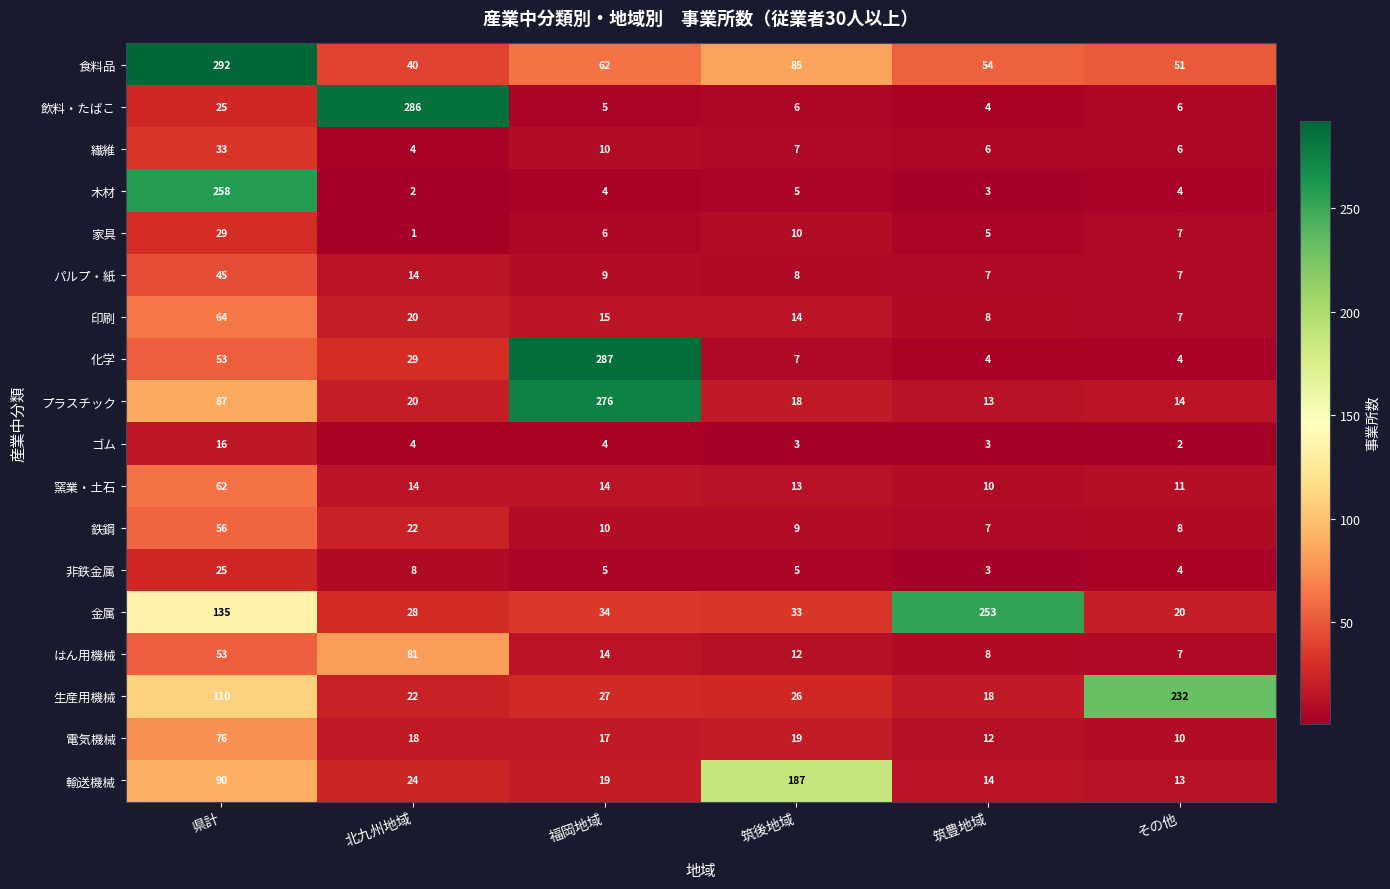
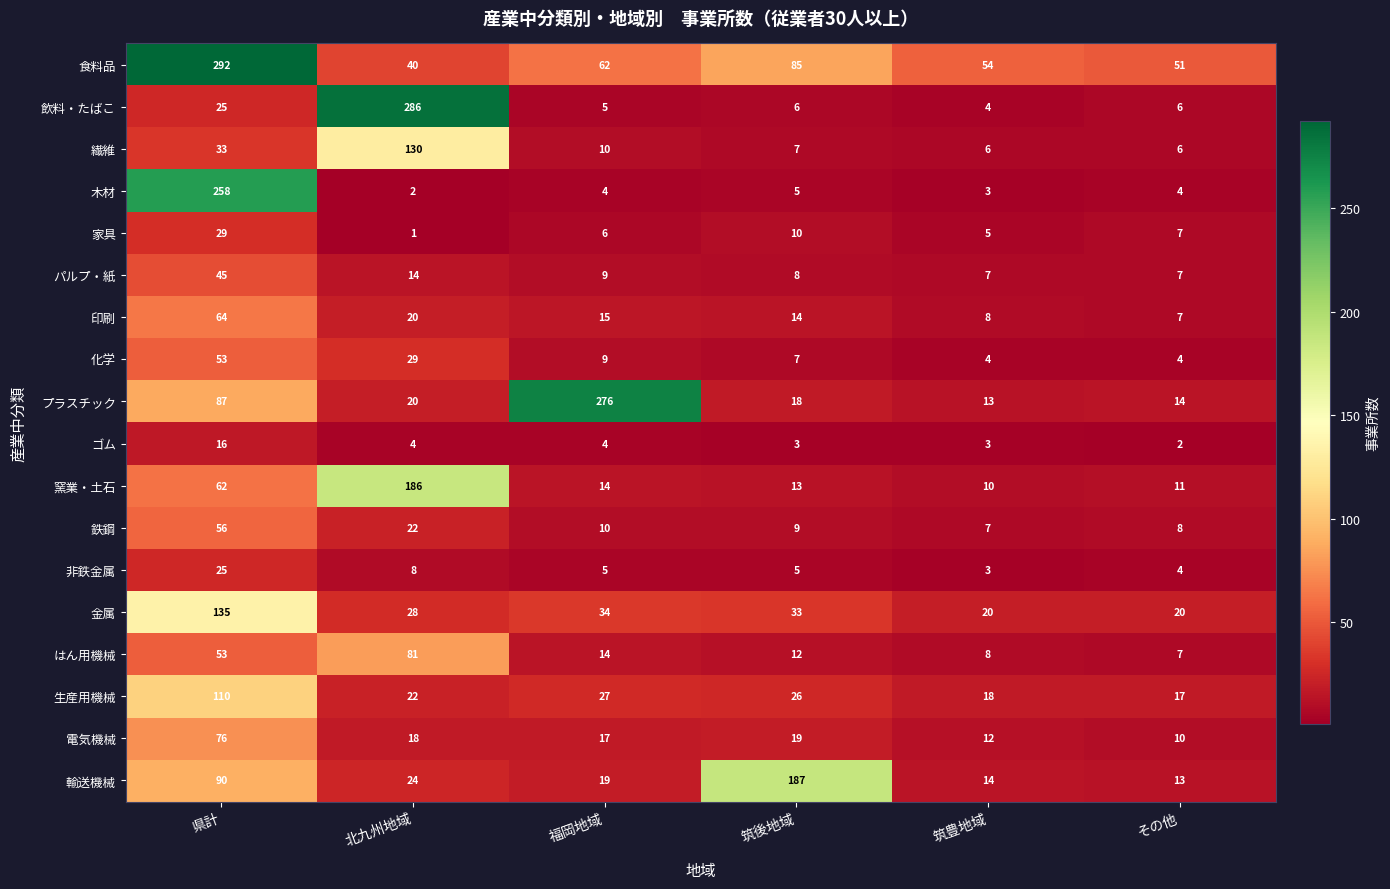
  {
    "食料品": {
      "県計": 292,
      "北九州地域": 40,
      "福岡地域": 62,
      "筑後地域": 85,
      "筑豊地域": 54,
      "その他": 51
    },
    "飲料・たばこ": {
      "県計": 25,
      "北九州地域": 286,
      "福岡地域": 5,
      "筑後地域": 6,
      "筑豊地域": 4,
      "その他": 6
    },
    "繊維": {
      "県計": 33,
-     "北九州地域": 4,
+     "北九州地域": 130,
      "福岡地域": 10,
      "筑後地域": 7,
      "筑豊地域": 6,
      "その他": 6
    },
    "木材": {
      "県計": 258,
      "北九州地域": 2,
      "福岡地域": 4,
      "筑後地域": 5,
      "筑豊地域": 3,
      "その他": 4
    },
    "家具": {
      "県計": 29,
      "北九州地域": 1,
      "福岡地域": 6,
      "筑後地域": 10,
      "筑豊地域": 5,
      "その他": 7
    },
    "パルプ・紙": {
      "県計": 45,
      "北九州地域": 14,
      "福岡地域": 9,
      "筑後地域": 8,
      "筑豊地域": 7,
      "その他": 7
    },
    "印刷": {
      "県計": 64,
      "北九州地域": 20,
      "福岡地域": 15,
      "筑後地域": 14,
      "筑豊地域": 8,
      "その他": 7
    },
    "化学": {
      "県計": 53,
      "北九州地域": 29,
-     "福岡地域": 287,
+     "福岡地域": 9,
      "筑後地域": 7,
      "筑豊地域": 4,
      "その他": 4
    },
    "プラスチック": {
      "県計": 87,
      "北九州地域": 20,
      "福岡地域": 276,
      "筑後地域": 18,
      "筑豊地域": 13,
      "その他": 14
    },
    "ゴム": {
      "県計": 16,
      "北九州地域": 4,
      "福岡地域": 4,
      "筑後地域": 3,
      "筑豊地域": 3,
      "その他": 2
    },
    "窯業・土石": {
      "県計": 62,
-     "北九州地域": 14,
+     "北九州地域": 186,
      "福岡地域": 14,
      "筑後地域": 13,
      "筑豊地域": 10,
      "その他": 11
    },
    "鉄鋼": {
      "県計": 56,
      "北九州地域": 22,
      "福岡地域": 10,
      "筑後地域": 9,
      "筑豊地域": 7,
      "その他": 8
    },
    "非鉄金属": {
      "県計": 25,
      "北九州地域": 8,
      "福岡地域": 5,
      "筑後地域": 5,
      "筑豊地域": 3,
      "その他": 4
    },
    "金属": {
      "県計": 135,
      "北九州地域": 28,
      "福岡地域": 34,
      "筑後地域": 33,
-     "筑豊地域": 253,
+     "筑豊地域": 20,
      "その他": 20
    },
    "はん用機械": {
      "県計": 53,
      "北九州地域": 81,
      "福岡地域": 14,
      "筑後地域": 12,
      "筑豊地域": 8,
      "その他": 7
    },
    "生産用機械": {
      "県計": 110,
      "北九州地域": 22,
      "福岡地域": 27,
      "筑後地域": 26,
      "筑豊地域": 18,
-     "その他": 232
+     "その他": 17
    },
    "電気機械": {
      "県計": 76,
      "北九州地域": 18,
      "福岡地域": 17,
      "筑後地域": 19,
      "筑豊地域": 12,
      "その他": 10
    },
    "輸送機械": {
      "県計": 90,
      "北九州地域": 24,
      "福岡地域": 19,
      "筑後地域": 187,
      "筑豊地域": 14,
      "その他": 13
    }
  }
